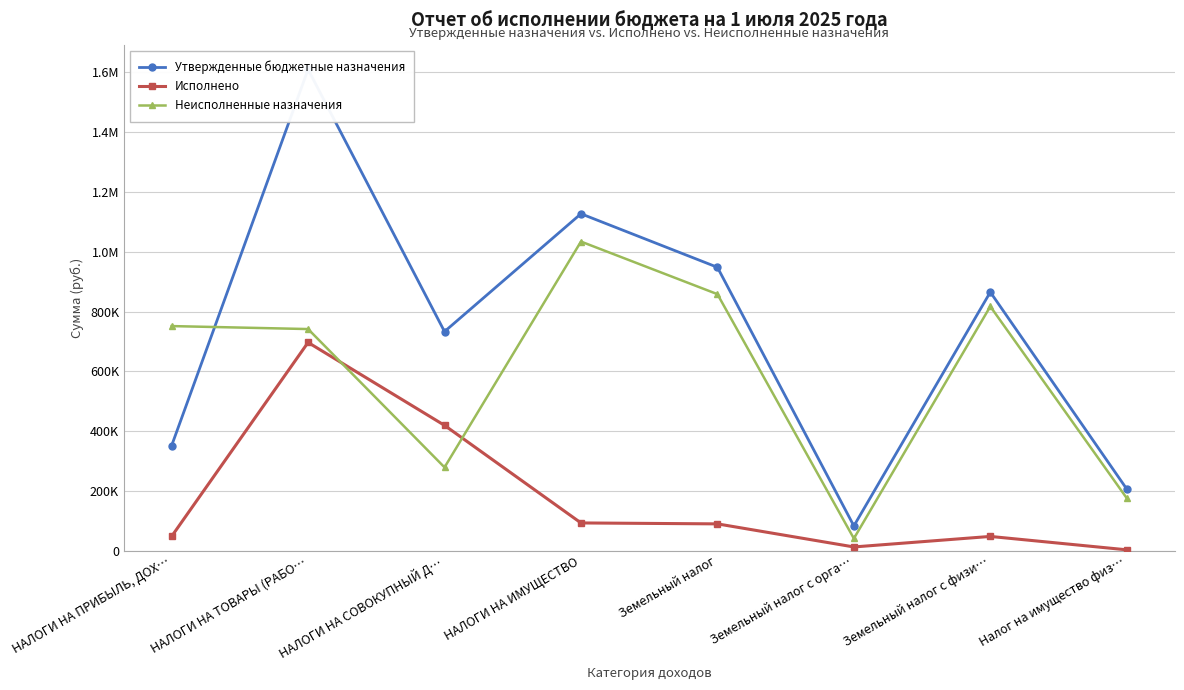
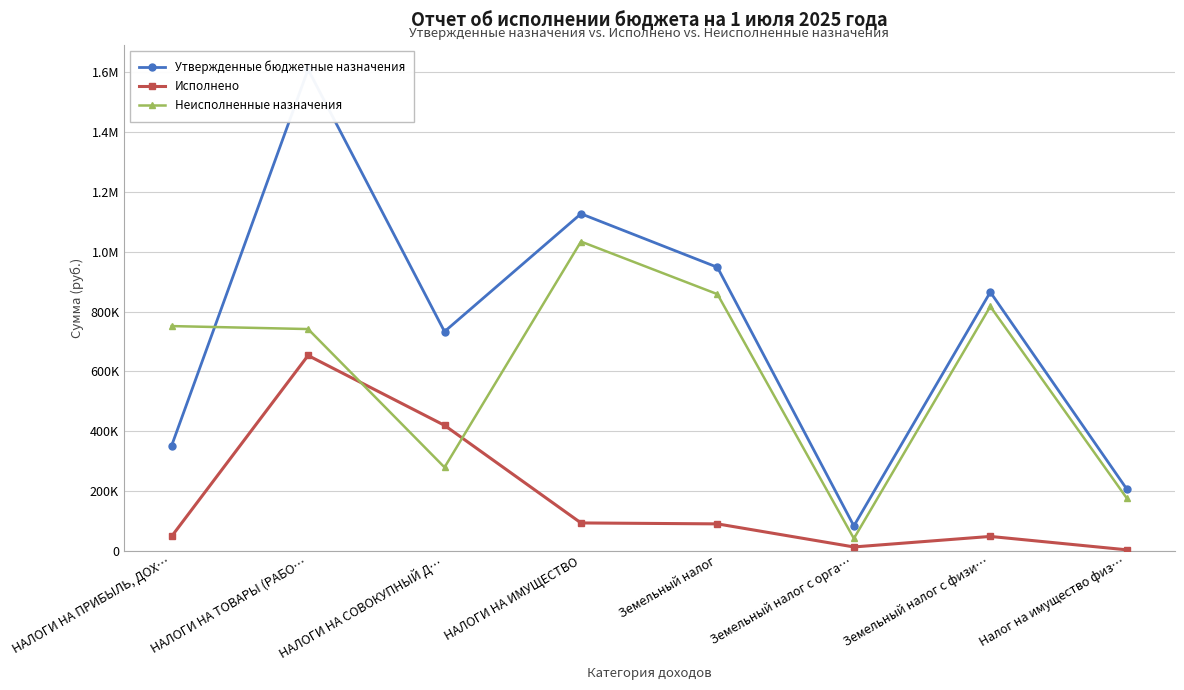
  {
    "Утвержденные бюджетные назначения": {
      "НАЛОГИ НА ПРИБЫЛЬ, ДОХ…": 350000,
      "НАЛОГИ НА СОВОКУПНЫЙ Д…": 730000,
      "НАЛОГИ НА ИМУЩЕСТВО": 1130000,
      "Земельный налог": 950000,
      "Земельный налог с орга…": 80000,
      "Земельный налог с физи…": 870000,
      "Налог на имущество физ…": 210000
    },
    "Исполнено": {
      "НАЛОГИ НА ПРИБЫЛЬ, ДОХ…": 50000,
-     "НАЛОГИ НА ТОВАРЫ (РАБО…": 700000,
+     "НАЛОГИ НА ТОВАРЫ (РАБО…": 650000,
      "НАЛОГИ НА СОВОКУПНЫЙ Д…": 420000,
      "НАЛОГИ НА ИМУЩЕСТВО": 90000,
      "Земельный налог": 90000,
      "Земельный налог с орга…": 10000,
      "Земельный налог с физи…": 50000,
      "Налог на имущество физ…": 0
    },
    "Неисполненные назначения": {
      "НАЛОГИ НА ПРИБЫЛЬ, ДОХ…": 750000,
      "НАЛОГИ НА ТОВАРЫ (РАБО…": 740000,
      "НАЛОГИ НА СОВОКУПНЫЙ Д…": 280000,
      "НАЛОГИ НА ИМУЩЕСТВО": 1030000,
      "Земельный налог": 860000,
      "Земельный налог с орга…": 40000,
      "Земельный налог с физи…": 820000,
      "Налог на имущество физ…": 180000
    }
  }
